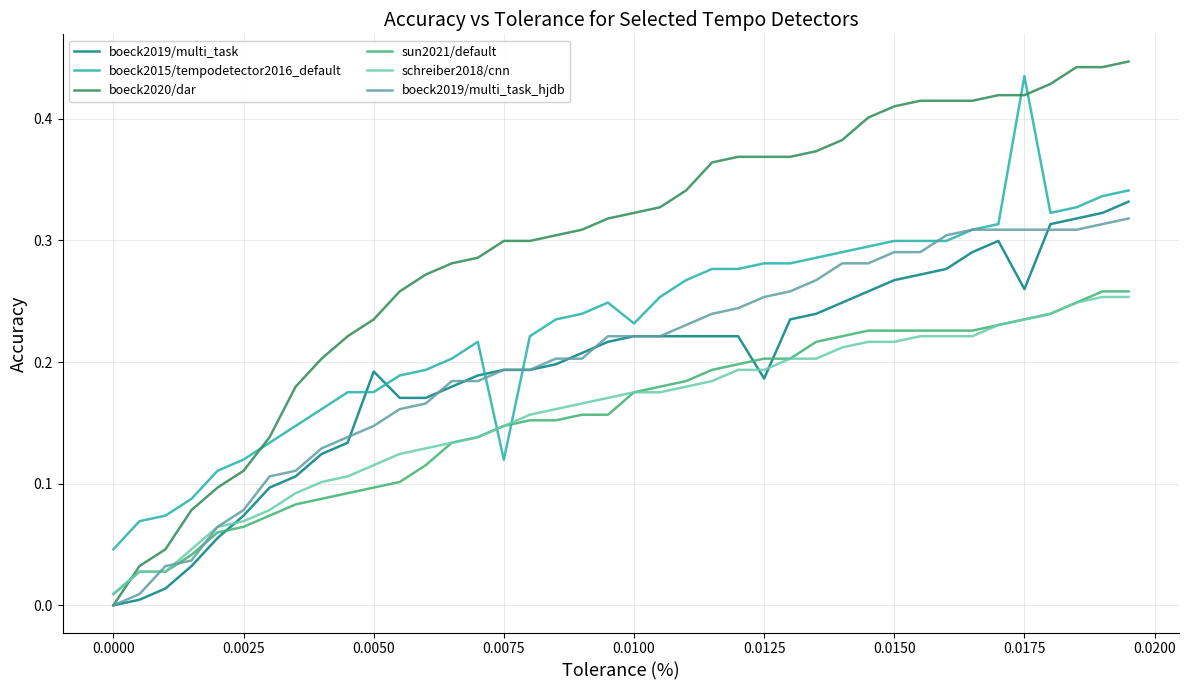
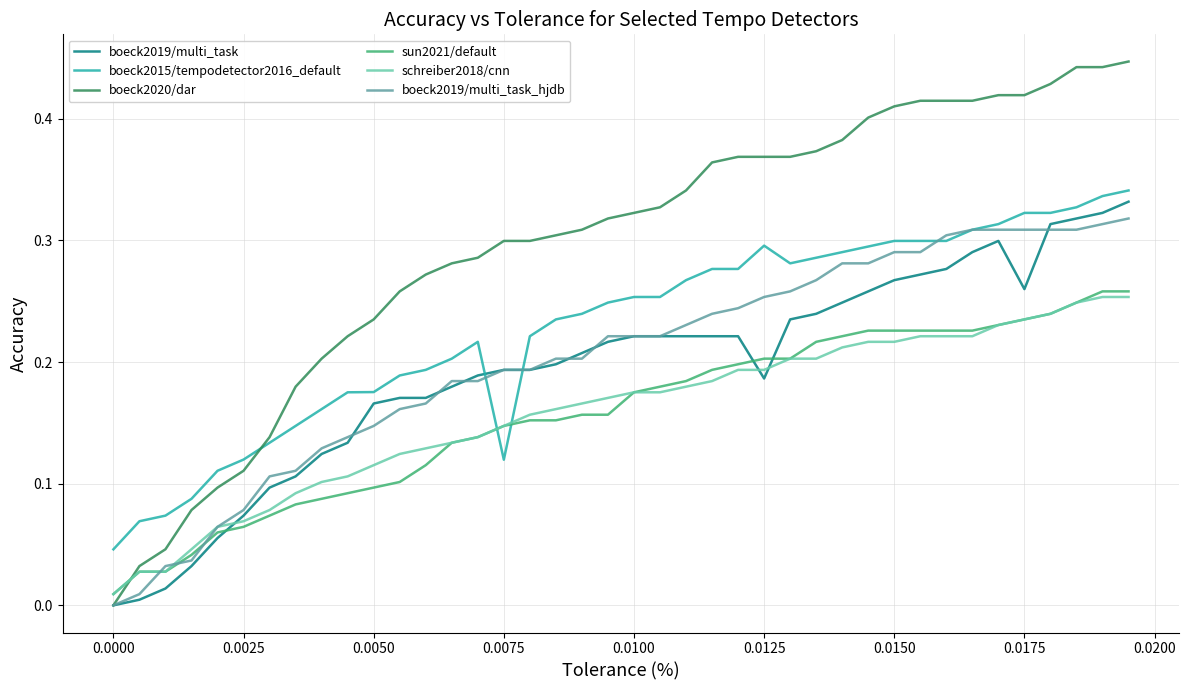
  {
    "boeck2019/multi_task": {
      "0.0025": 0.074,
-     "0.0050": 0.192,
+     "0.0050": 0.166,
      "0.0125": 0.186,
      "0.0150": 0.267,
      "0.0175": 0.260
    },
    "boeck2015/tempodetector2016_default": {
      "0.0000": 0.046,
      "0.0025": 0.120,
      "0.0050": 0.175,
      "0.0075": 0.120,
-     "0.0100": 0.232,
-     "0.0125": 0.281,
+     "0.0100": 0.253,
+     "0.0125": 0.296,
      "0.0150": 0.300,
-     "0.0175": 0.435
+     "0.0175": 0.323
    }
  }
